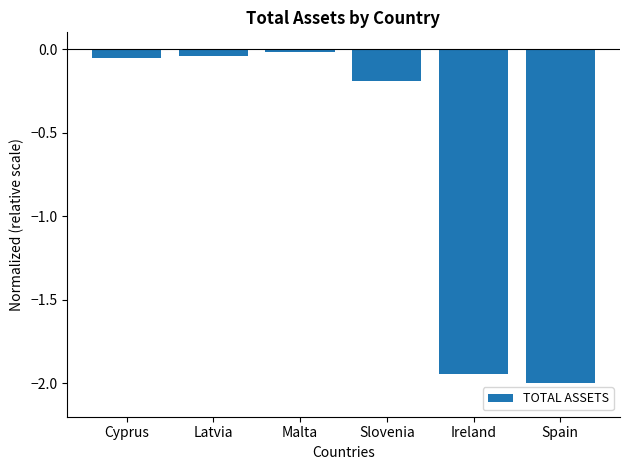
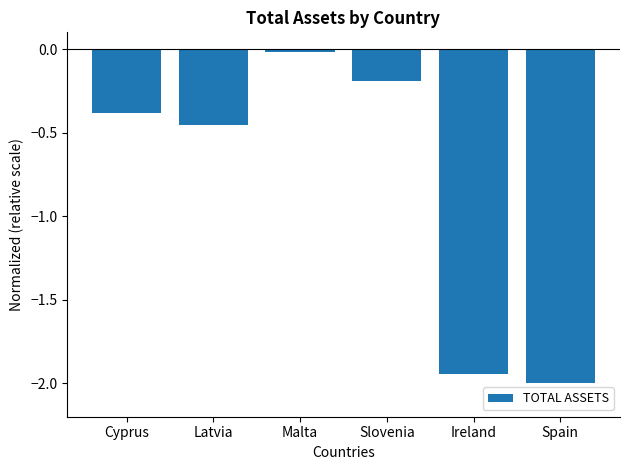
  {
-   "Cyprus": -0.06,
-   "Latvia": -0.04,
+   "Cyprus": -0.38,
+   "Latvia": -0.45,
    "Malta": -0.02,
    "Slovenia": -0.19,
    "Ireland": -1.95,
    "Spain": -2.00
  }
